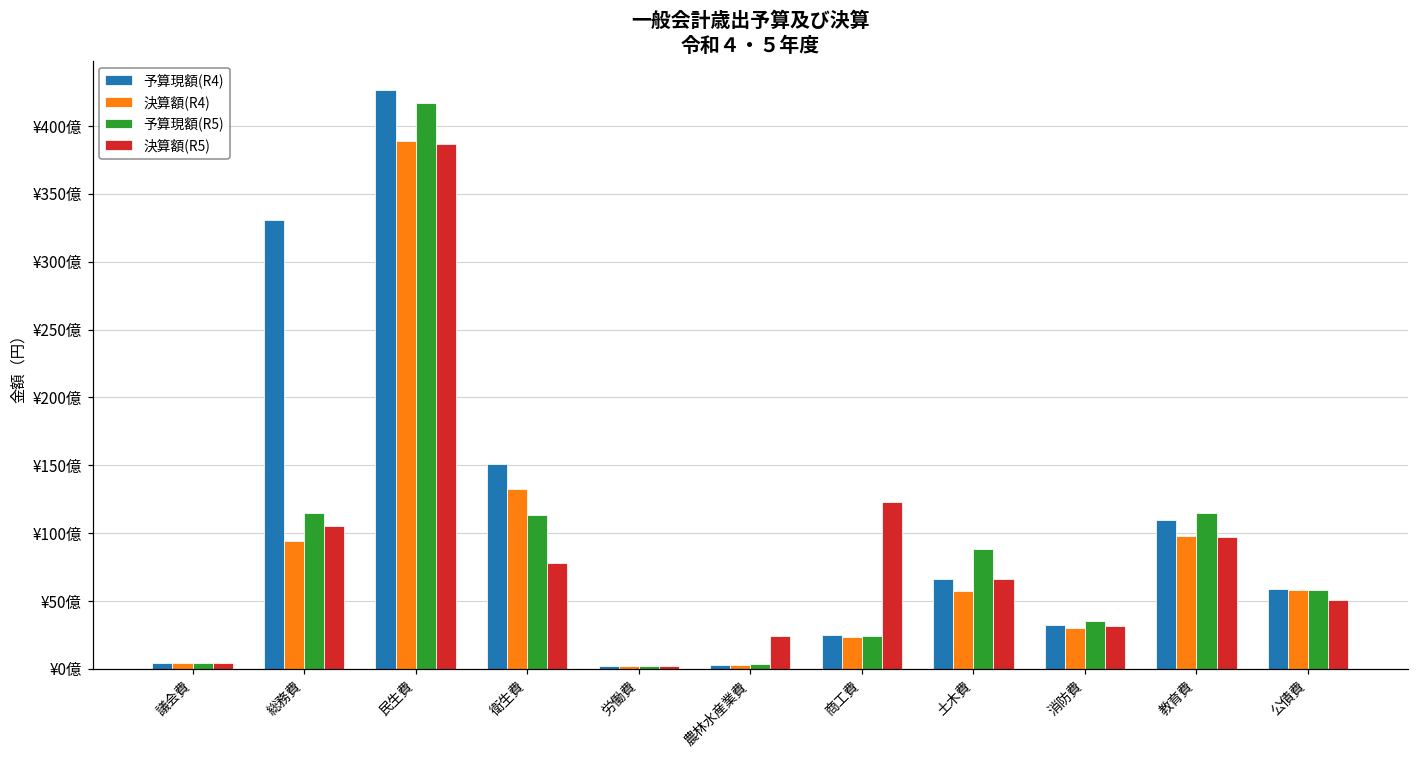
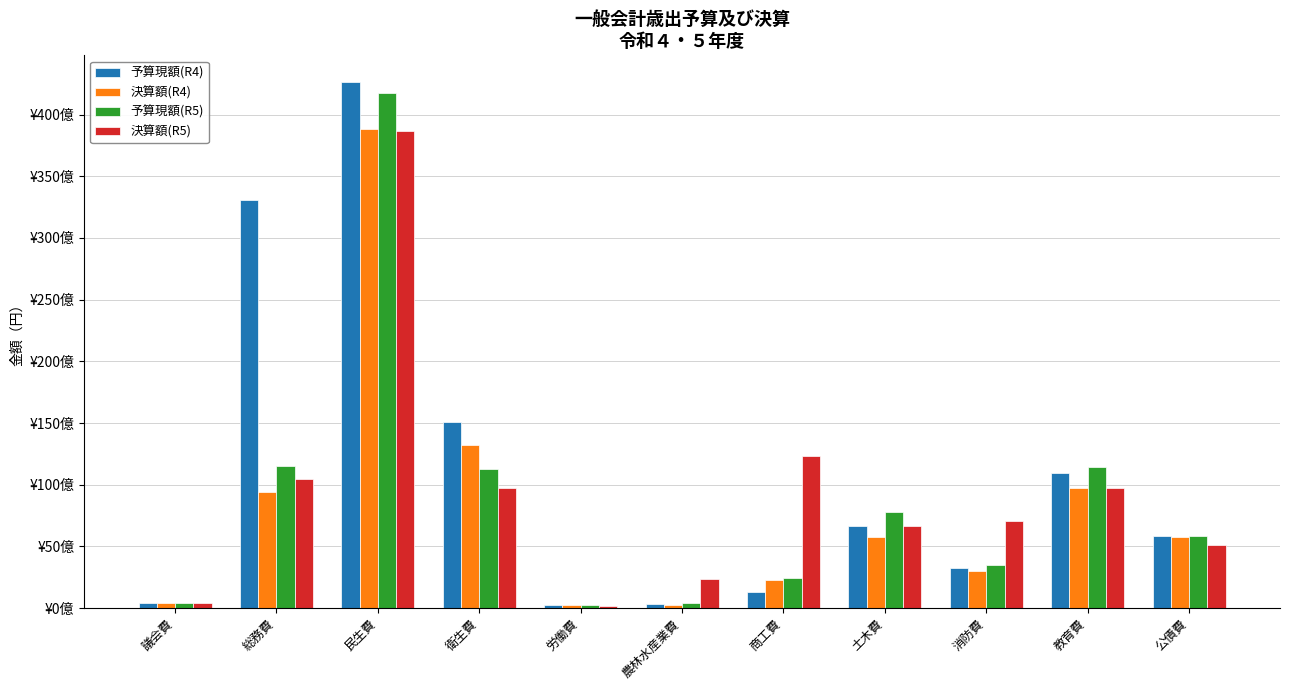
  {
    "予算現額(R4)": {
      "議会費": "¥4億",
      "総務費": "¥331億",
      "民生費": "¥427億",
      "衛生費": "¥151億",
      "労働費": "¥2億",
      "農林水産業費": "¥3億",
-     "商工費": "¥25億",
+     "商工費": "¥13億",
      "土木費": "¥66億",
      "消防費": "¥32億",
      "教育費": "¥109億",
      "公債費": "¥59億"
    },
    "決算額(R4)": {
      "議会費": "¥4億",
      "総務費": "¥94億",
      "民生費": "¥389億",
      "衛生費": "¥132億",
      "労働費": "¥2億",
      "農林水産業費": "¥3億",
      "商工費": "¥23億",
      "土木費": "¥57億",
      "消防費": "¥30億",
      "教育費": "¥98億",
      "公債費": "¥58億"
    },
    "予算現額(R5)": {
      "議会費": "¥4億",
      "総務費": "¥115億",
      "民生費": "¥417億",
      "衛生費": "¥113億",
      "労働費": "¥2億",
      "農林水産業費": "¥4億",
      "商工費": "¥24億",
-     "土木費": "¥88億",
+     "土木費": "¥78億",
      "消防費": "¥35億",
      "教育費": "¥115億",
      "公債費": "¥58億"
    },
    "決算額(R5)": {
      "議会費": "¥4億",
      "総務費": "¥105億",
      "民生費": "¥387億",
-     "衛生費": "¥78億",
+     "衛生費": "¥98億",
      "労働費": "¥2億",
      "農林水産業費": "¥24億",
      "商工費": "¥123億",
      "土木費": "¥66億",
-     "消防費": "¥32億",
+     "消防費": "¥71億",
      "教育費": "¥97億",
      "公債費": "¥51億"
    }
  }
